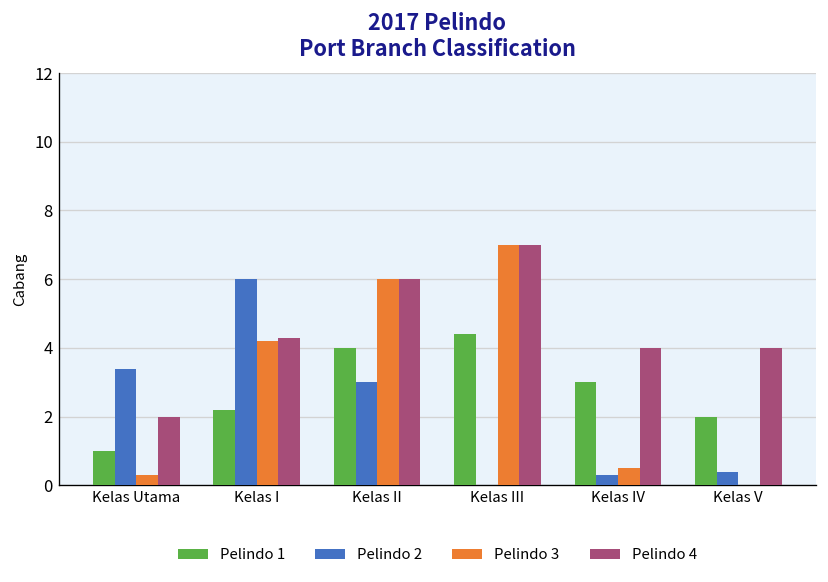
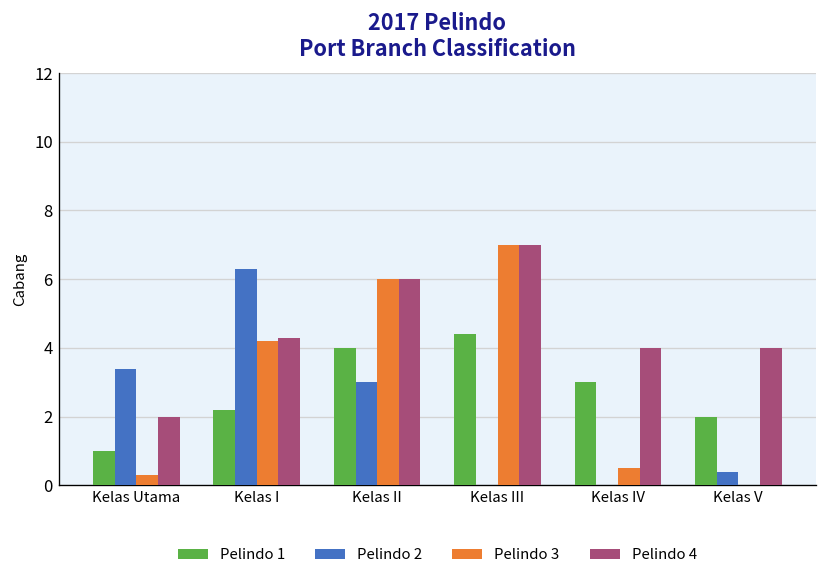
  {
    "Pelindo 1": {
      "Kelas Utama": 1.0,
      "Kelas I": 2.2,
      "Kelas II": 4.0,
      "Kelas III": 4.4,
      "Kelas IV": 3.0,
      "Kelas V": 2.0
    },
    "Pelindo 2": {
      "Kelas Utama": 3.4,
-     "Kelas I": 6.0,
+     "Kelas I": 6.3,
      "Kelas II": 3.0,
      "Kelas III": 0.0,
-     "Kelas IV": 0.3,
+     "Kelas IV": 0.0,
      "Kelas V": 0.4
    },
    "Pelindo 3": {
      "Kelas Utama": 0.3,
      "Kelas I": 4.2,
      "Kelas II": 6.0,
      "Kelas III": 7.0,
      "Kelas IV": 0.5,
      "Kelas V": 0.0
    },
    "Pelindo 4": {
      "Kelas Utama": 2.0,
      "Kelas I": 4.3,
      "Kelas II": 6.0,
      "Kelas III": 7.0,
      "Kelas IV": 4.0,
      "Kelas V": 4.0
    }
  }
